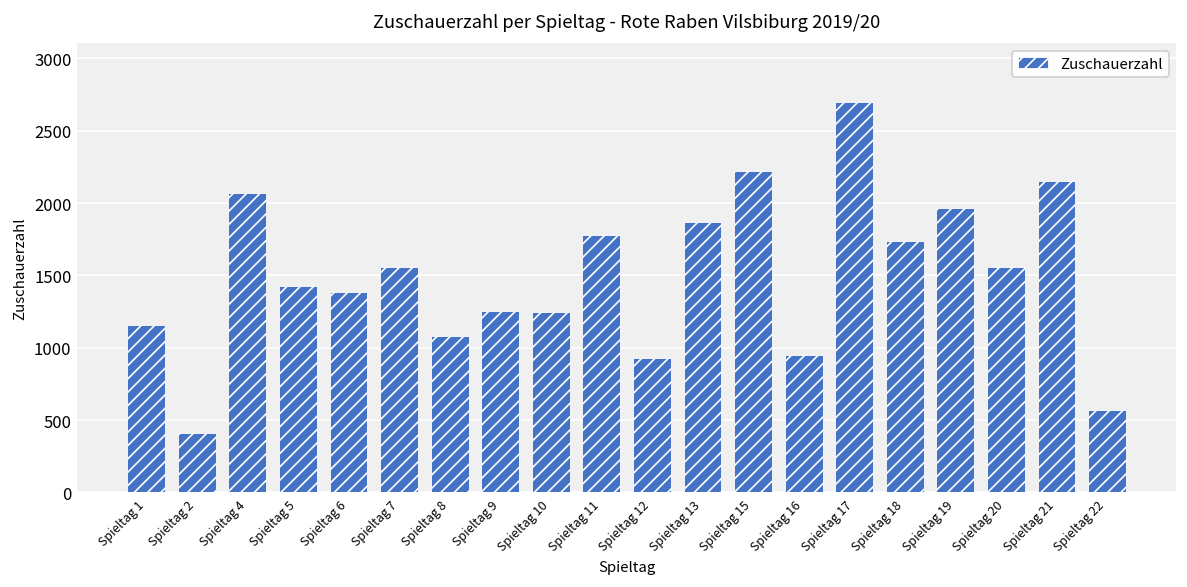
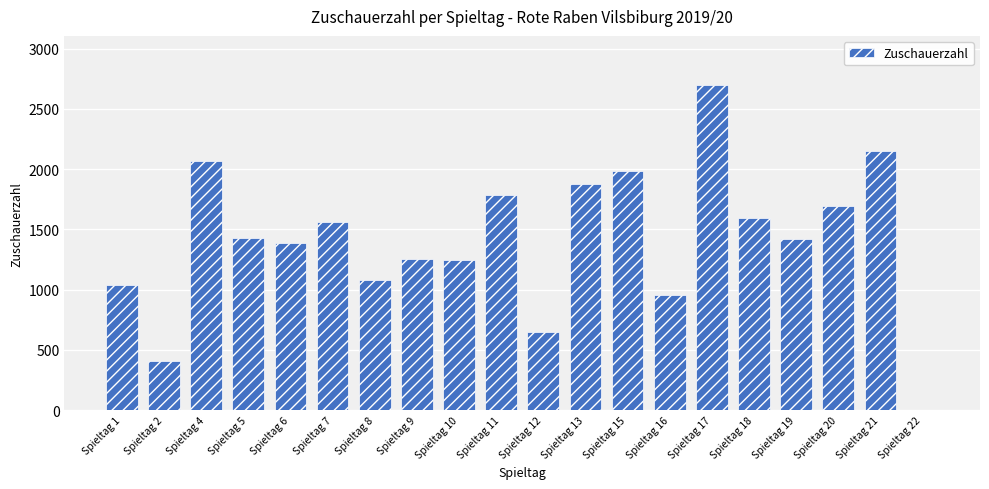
  {
-   "Spieltag 1": 1160,
+   "Spieltag 1": 1040,
    "Spieltag 2": 410,
    "Spieltag 4": 2070,
    "Spieltag 5": 1430,
    "Spieltag 6": 1380,
    "Spieltag 7": 1560,
    "Spieltag 8": 1080,
    "Spieltag 9": 1260,
    "Spieltag 10": 1250,
    "Spieltag 11": 1780,
-   "Spieltag 12": 930,
+   "Spieltag 12": 650,
    "Spieltag 13": 1870,
-   "Spieltag 15": 2230,
+   "Spieltag 15": 1980,
    "Spieltag 16": 950,
    "Spieltag 17": 2700,
-   "Spieltag 18": 1740,
-   "Spieltag 19": 1960,
-   "Spieltag 20": 1560,
+   "Spieltag 18": 1600,
+   "Spieltag 19": 1420,
+   "Spieltag 20": 1700,
    "Spieltag 21": 2150,
-   "Spieltag 22": 570
+   "Spieltag 22": 0
  }
